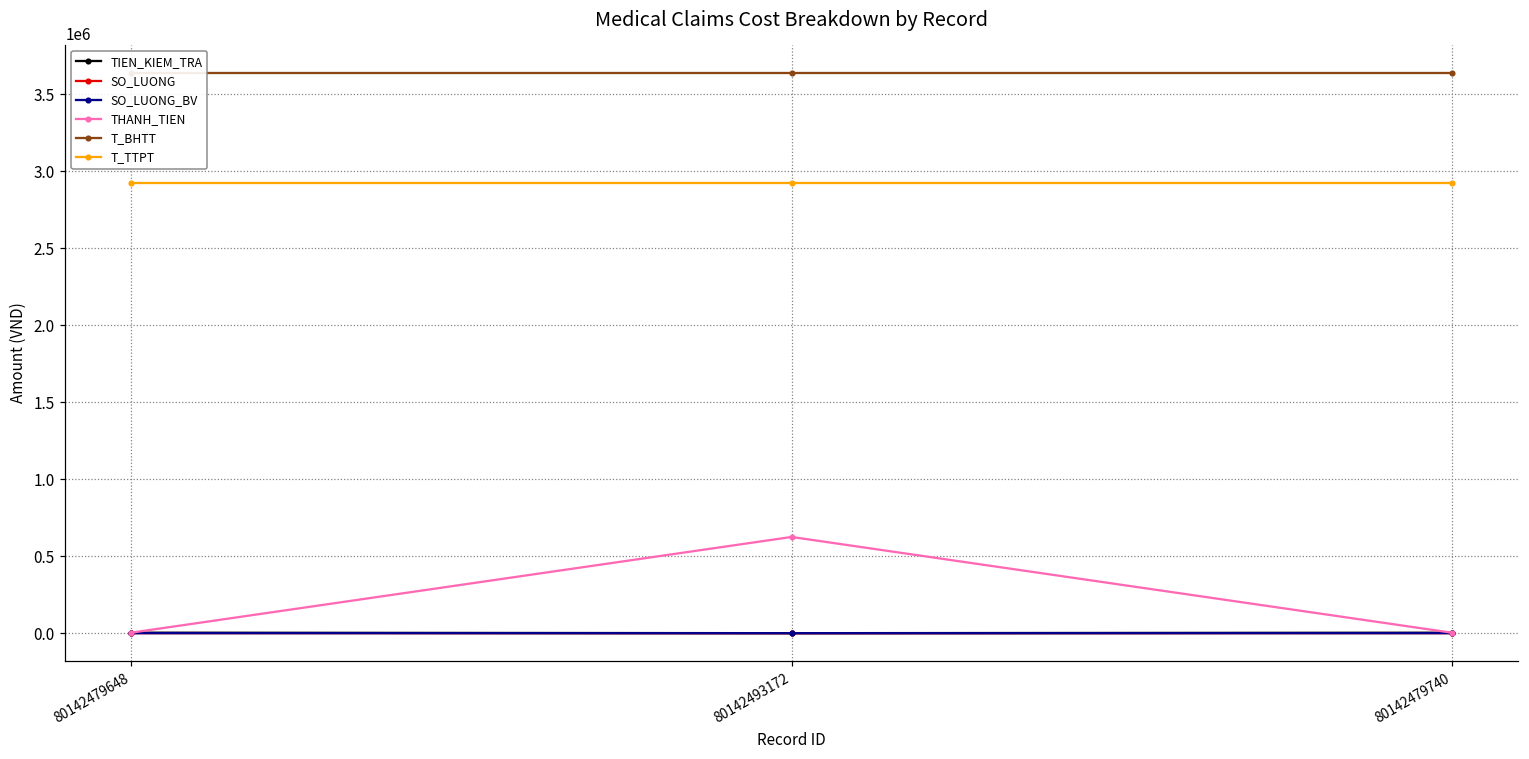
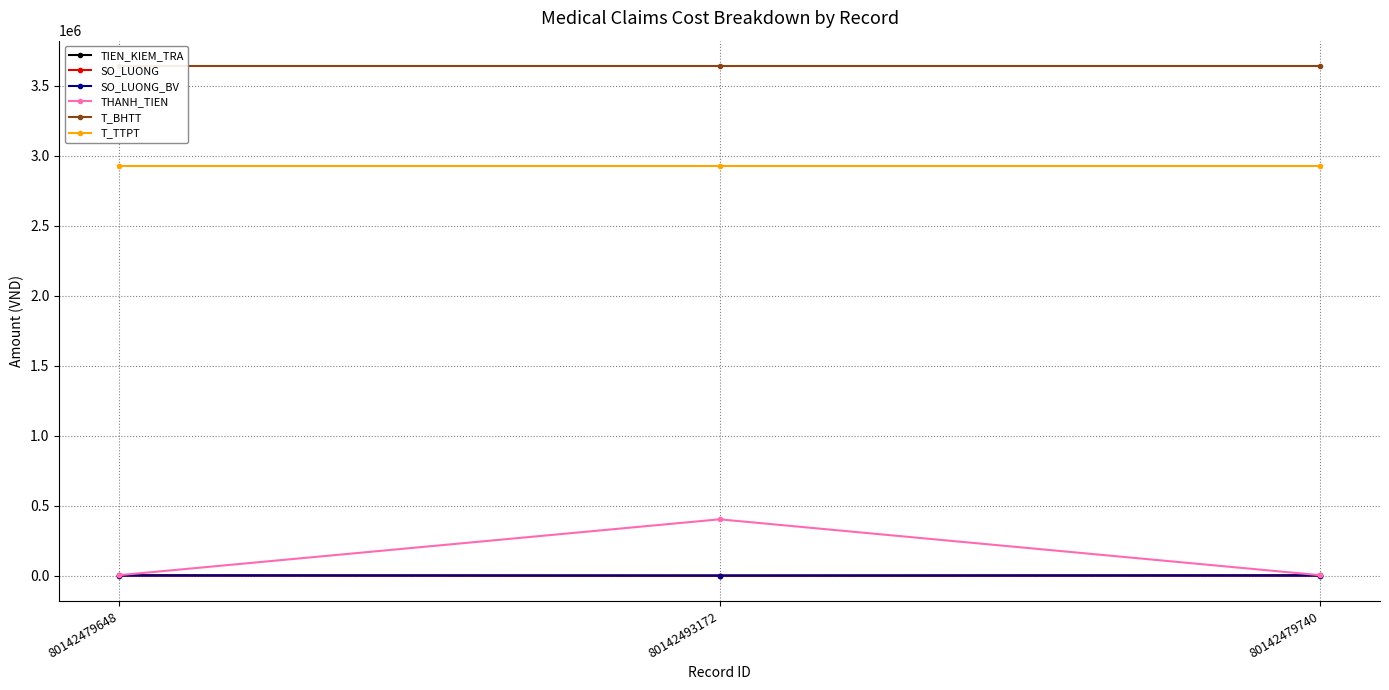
  {
    "THANH_TIEN": {
-     "80142493172": 630000
+     "80142493172": 400000
    },
    "T_BHTT": {
      "80142493172": 3640000,
      "80142479740": 3640000
    },
    "T_TTPT": {
      "80142479648": 2920000,
      "80142493172": 2920000,
      "80142479740": 2920000
    }
  }
